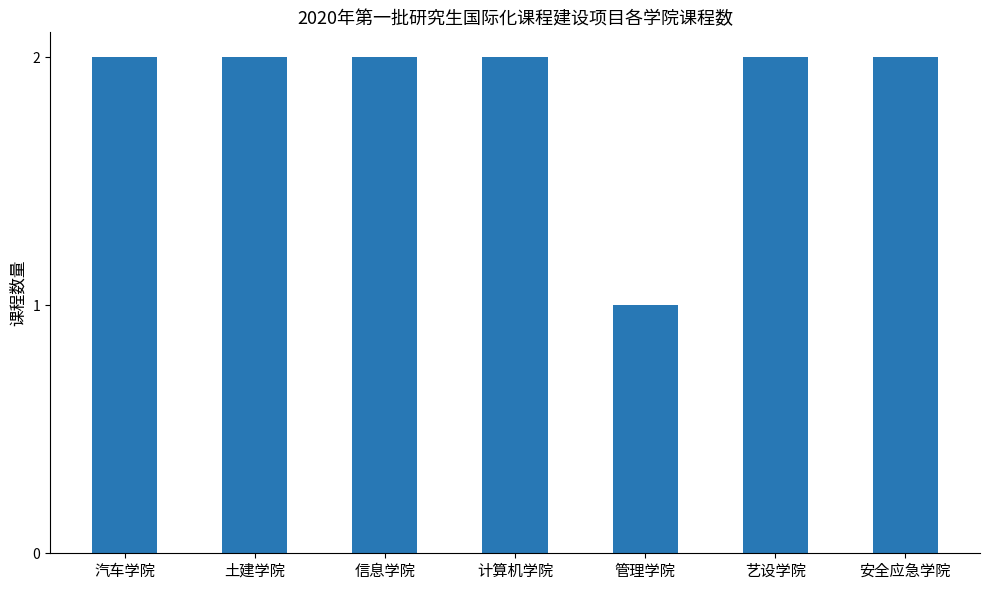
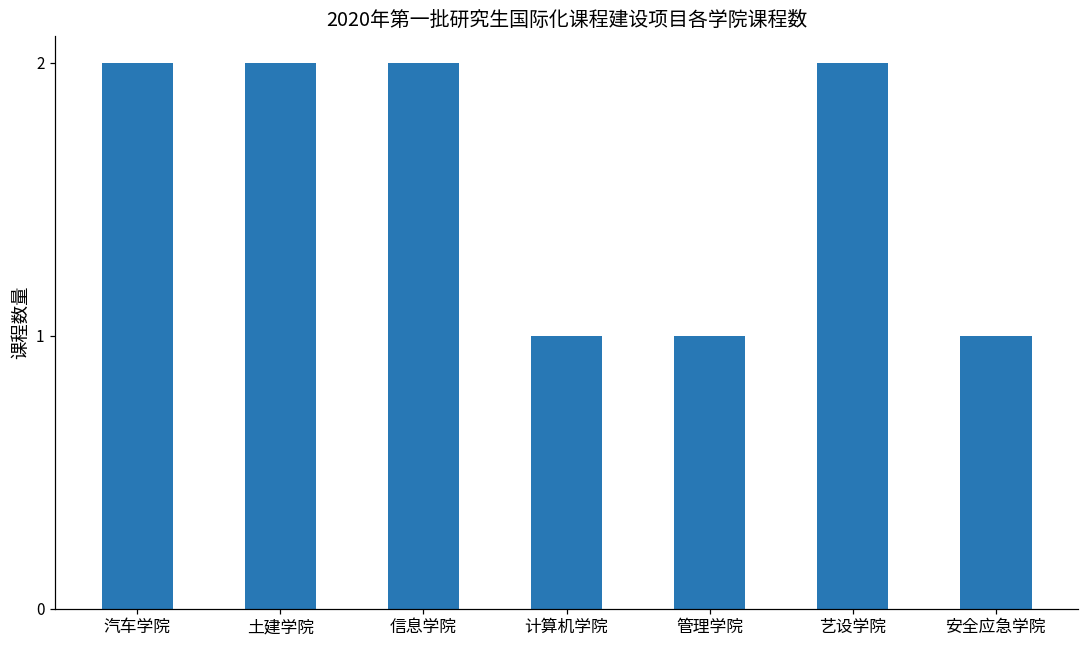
  {
    "汽车学院": 2,
    "土建学院": 2,
    "信息学院": 2,
-   "计算机学院": 2,
+   "计算机学院": 1,
    "管理学院": 1,
    "艺设学院": 2,
-   "安全应急学院": 2
+   "安全应急学院": 1
  }
